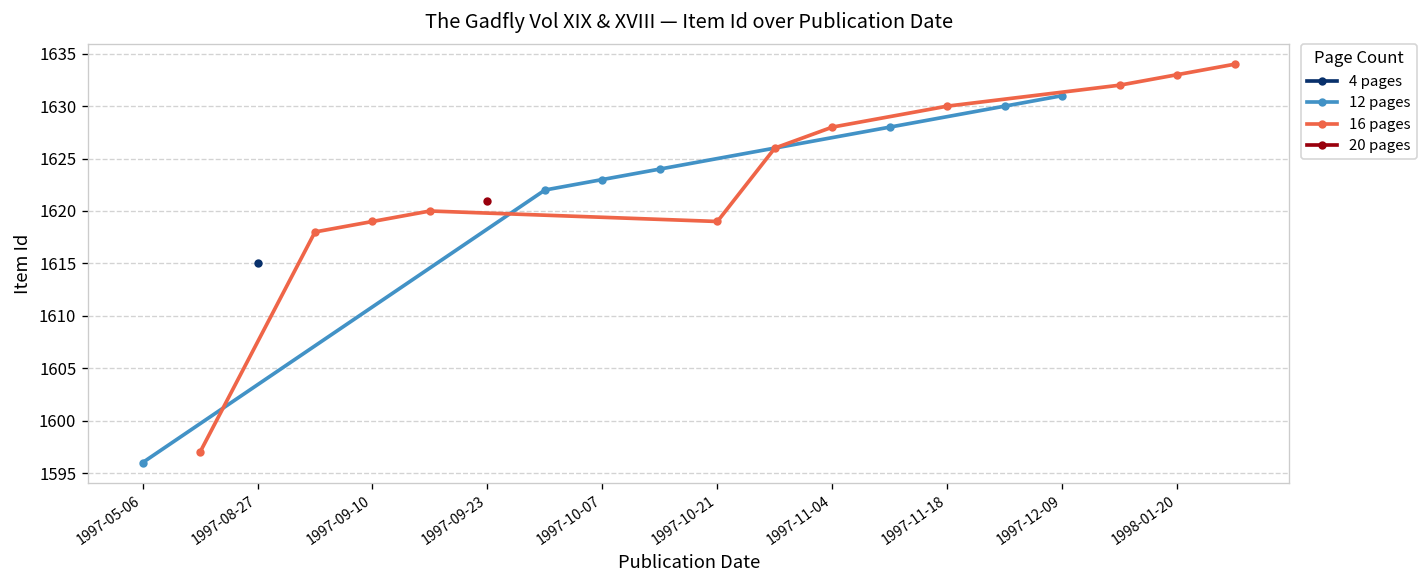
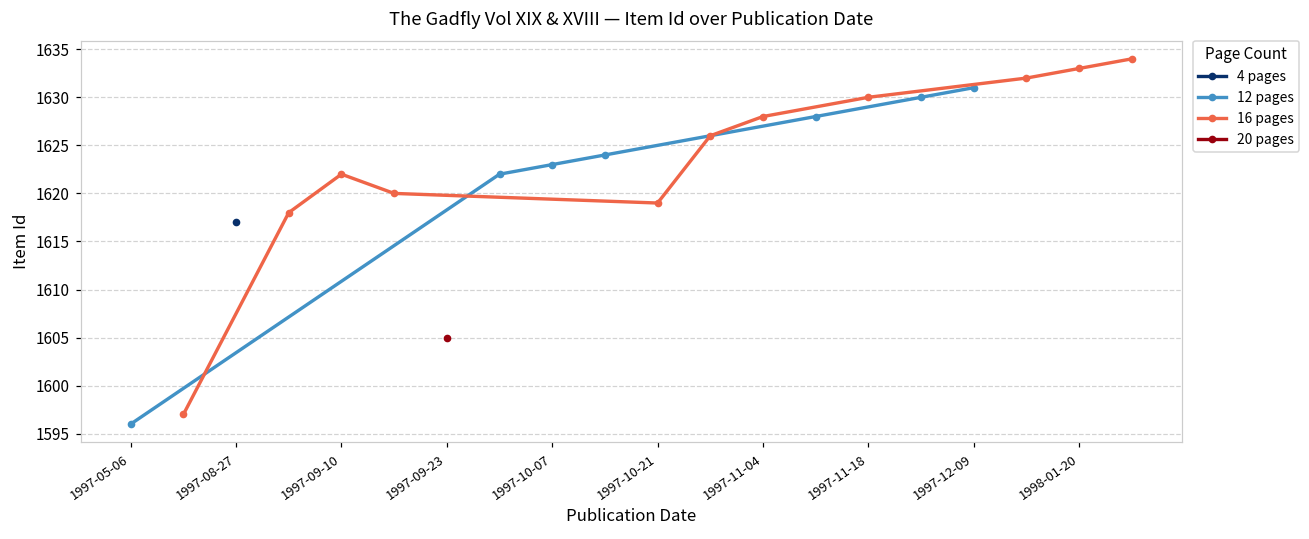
  {
    "4 pages": {
-     "1997-08-27": 1615
+     "1997-08-27": 1617
    },
    "12 pages": {
      "1997-05-06": 1596,
      "1997-10-07": 1623,
      "1997-12-09": 1631
    },
    "16 pages": {
-     "1997-09-10": 1619,
+     "1997-09-10": 1622,
      "1997-10-21": 1619,
      "1997-11-04": 1628,
      "1997-11-18": 1630,
      "1998-01-20": 1633
    },
    "20 pages": {
-     "1997-09-23": 1621
+     "1997-09-23": 1605
    }
  }
